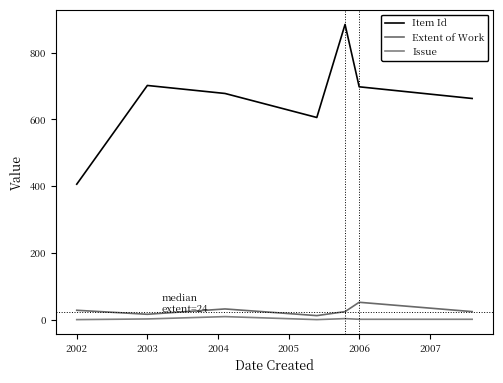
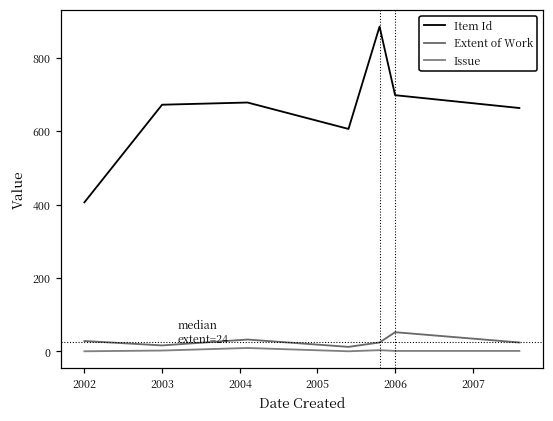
  {
    "Item Id": {
      "2002": 410,
-     "2003": 700,
+     "2003": 670,
      "2006": 700
    }
  }
